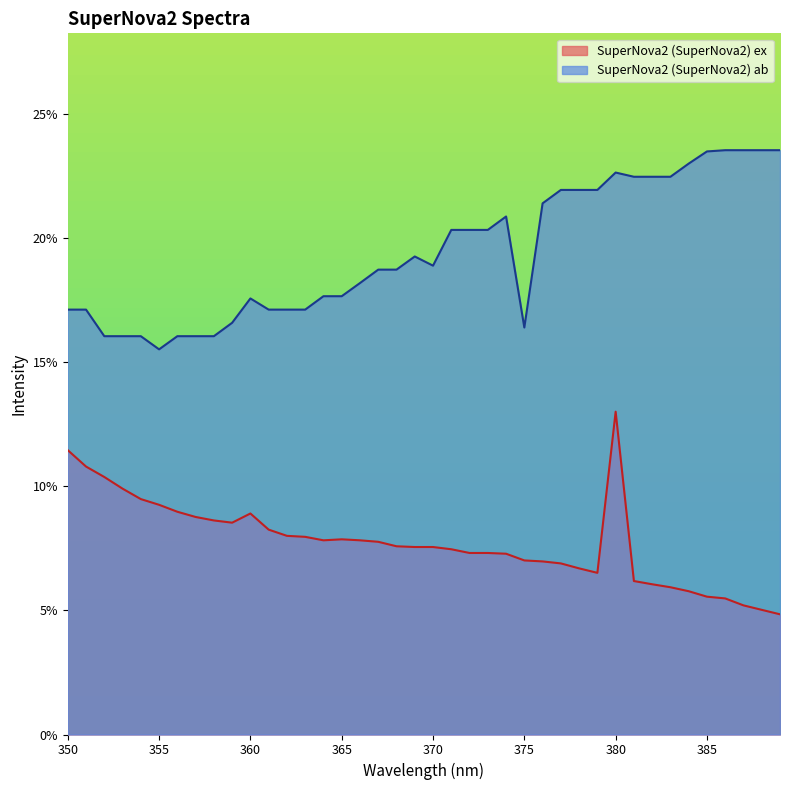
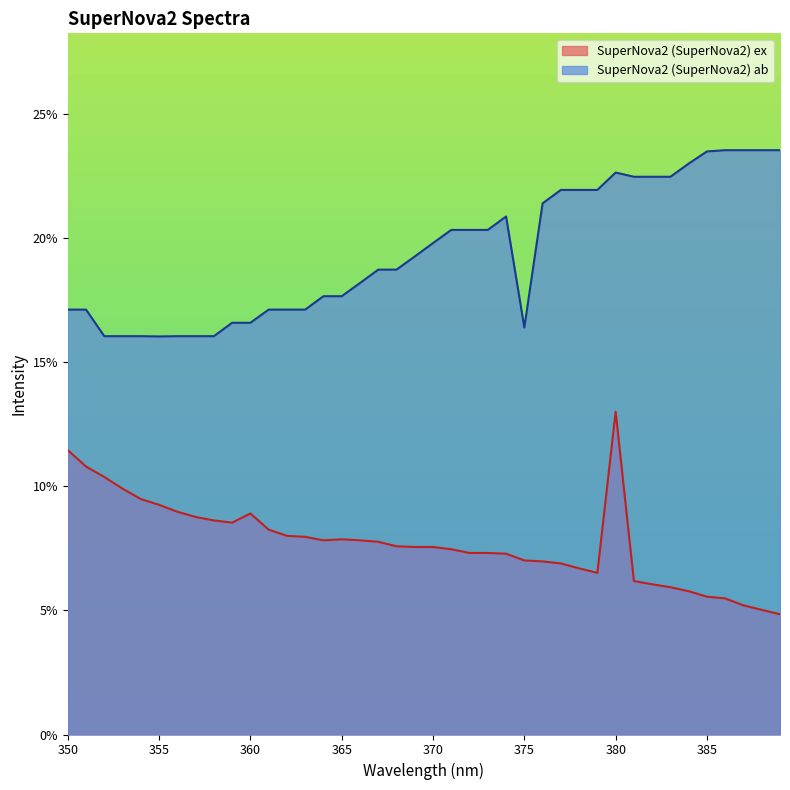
  {
    "SuperNova2 (SuperNova2) ex": {
      "350": "11.5%",
      "355": "9.3%",
      "360": "8.9%",
      "365": "7.9%",
      "370": "7.6%",
      "375": "7.0%",
      "380": "13.0%",
      "385": "5.6%"
    },
    "SuperNova2 (SuperNova2) ab": {
      "350": "17.1%",
-     "355": "15.5%",
-     "360": "17.6%",
+     "355": "16.0%",
+     "360": "16.6%",
      "365": "17.7%",
-     "370": "18.9%",
+     "370": "19.8%",
      "375": "16.4%",
      "380": "22.6%",
      "385": "23.5%"
    }
  }
